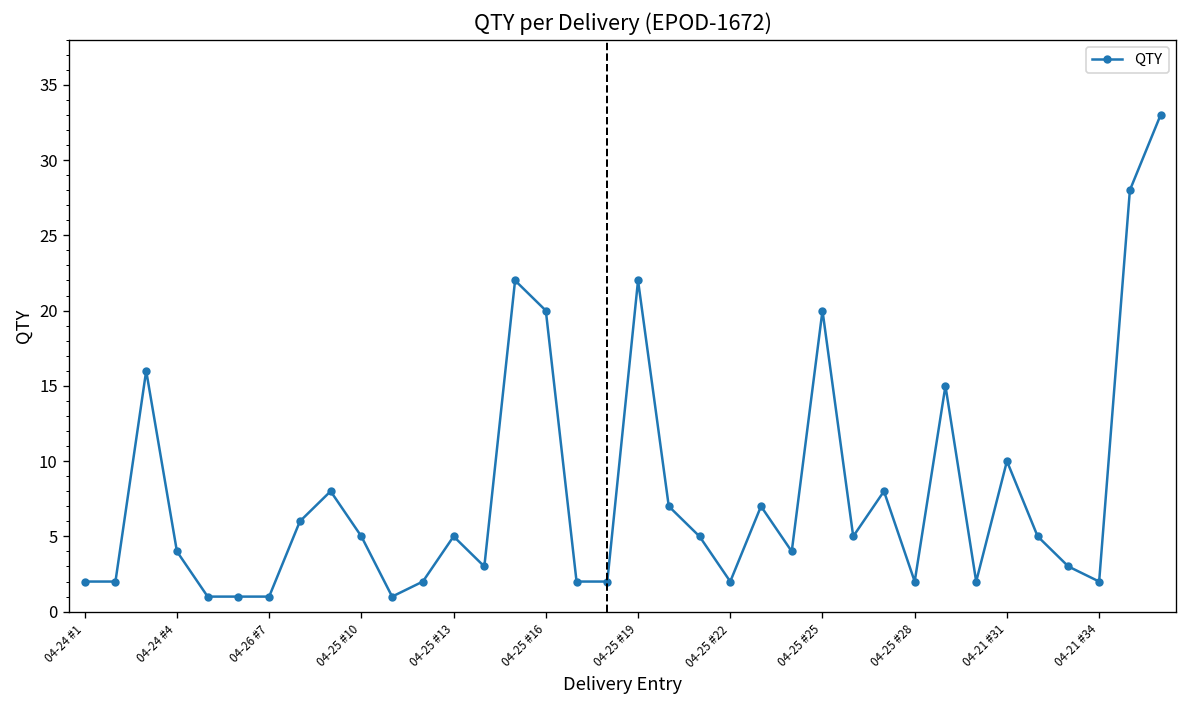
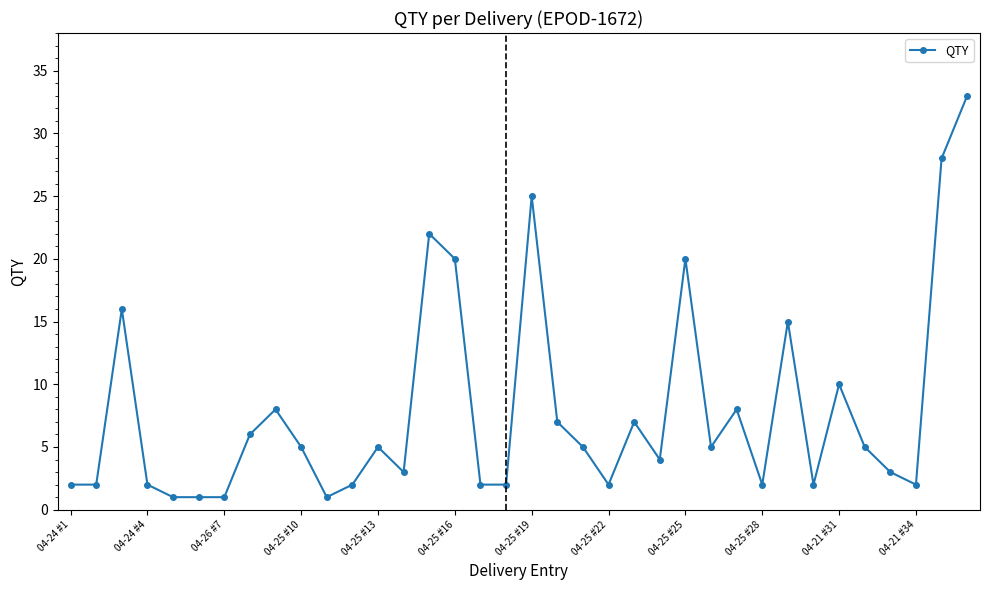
  {
    "04-24 #1": 2,
-   "04-24 #4": 4,
+   "04-24 #4": 2,
    "04-26 #7": 1,
    "04-25 #10": 5,
    "04-25 #13": 5,
    "04-25 #16": 20,
-   "04-25 #19": 22,
+   "04-25 #19": 25,
    "04-25 #22": 2,
    "04-25 #25": 20,
    "04-25 #28": 2,
    "04-21 #31": 10,
    "04-21 #34": 2
  }
